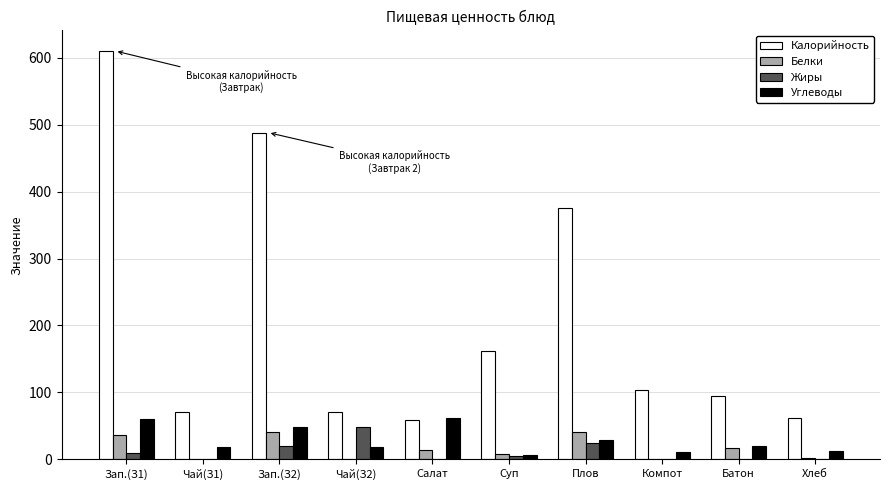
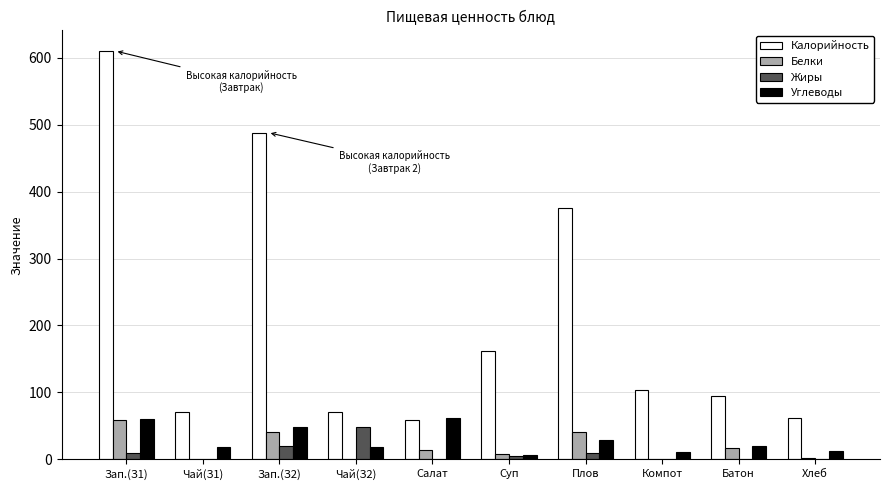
  {
    "Калорийность": {
      "Зап.(З1)": 610,
      "Чай(З1)": 70,
      "Чай(З2)": 70,
      "Салат": 60,
      "Суп": 160,
      "Плов": 380,
      "Компот": 100,
      "Батон": 90,
      "Хлеб": 60
    },
    "Белки": {
-     "Зап.(З1)": 40,
+     "Зап.(З1)": 60,
      "Зап.(З2)": 40,
      "Салат": 10,
      "Суп": 10,
      "Плов": 40,
      "Компот": 0,
      "Батон": 20
    },
    "Жиры": {
      "Зап.(З1)": 10,
      "Зап.(З2)": 20,
      "Чай(З2)": 50,
      "Суп": 10,
-     "Плов": 20,
+     "Плов": 10,
      "Компот": 0
    },
    "Углеводы": {
      "Зап.(З1)": 60,
      "Чай(З1)": 20,
      "Зап.(З2)": 50,
      "Чай(З2)": 20,
      "Салат": 60,
      "Суп": 10,
      "Плов": 30,
      "Компот": 10,
      "Батон": 20,
      "Хлеб": 10
    }
  }
